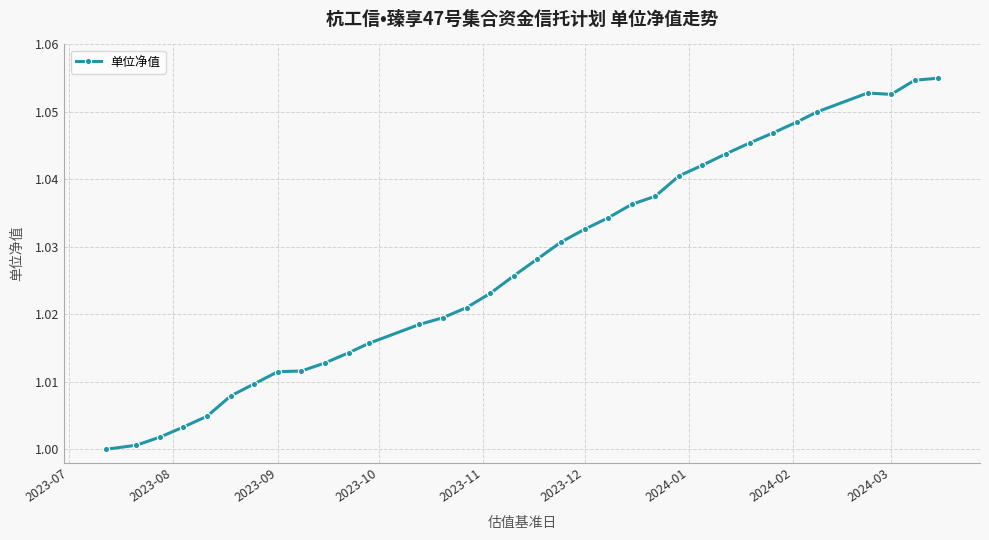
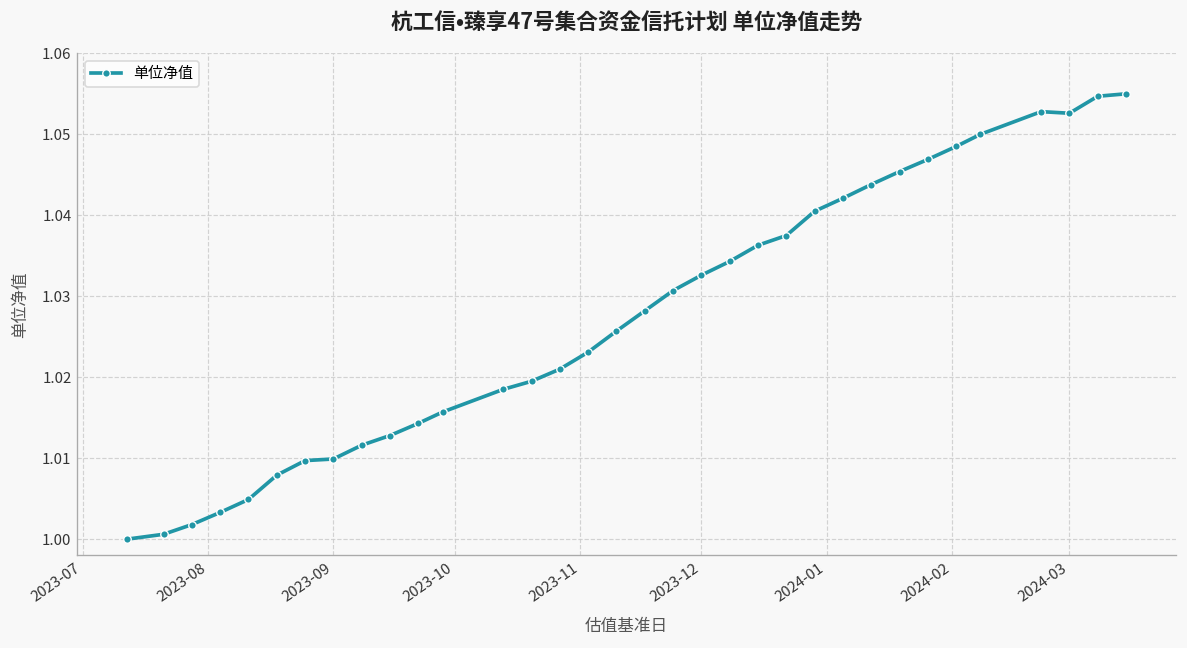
  {
-   "2023-09": 1.012,
+   "2023-09": 1.010,
    "2023-12": 1.033,
    "2024-03": 1.053
  }
